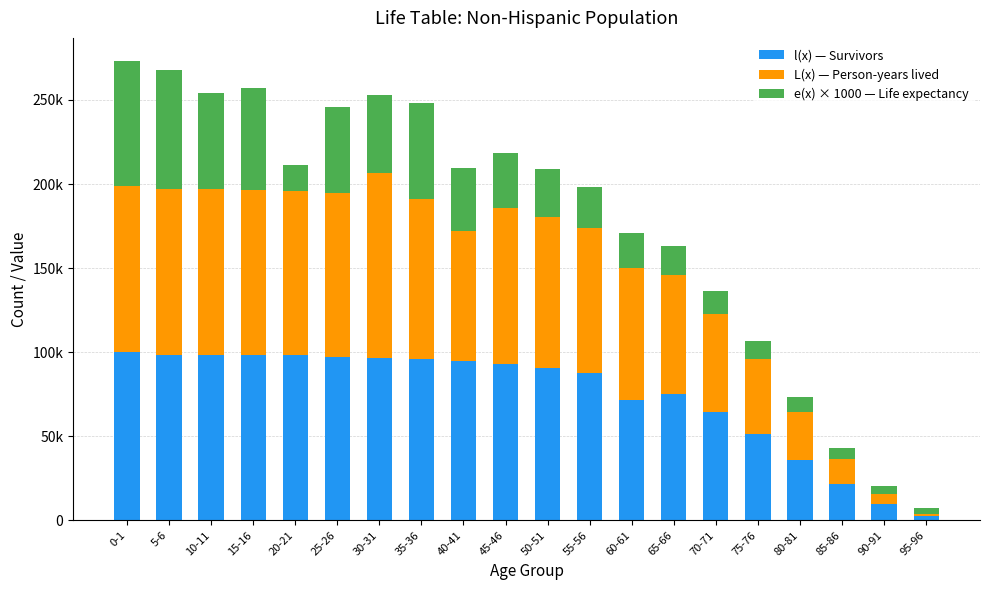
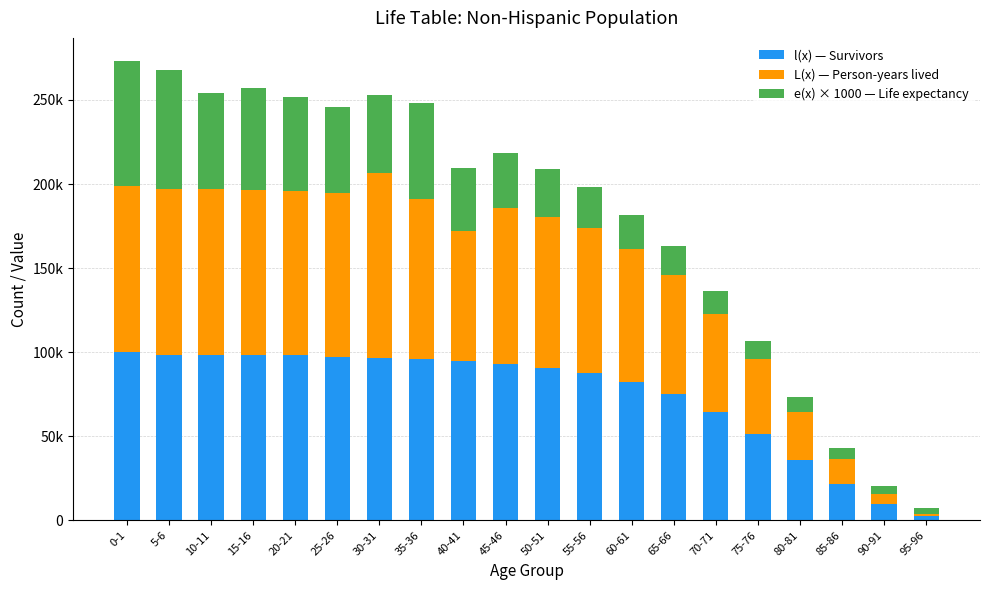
  {
    "l(x) — Survivors": {
      "0-1": 100000,
      "5-6": 99000,
      "10-11": 98000,
      "15-16": 98000,
      "20-21": 98000,
      "25-26": 97000,
      "30-31": 97000,
      "35-36": 96000,
      "40-41": 95000,
      "45-46": 93000,
      "50-51": 91000,
      "55-56": 88000,
-     "60-61": 72000,
+     "60-61": 82000,
      "65-66": 75000,
      "70-71": 65000,
      "75-76": 51000,
      "80-81": 36000,
      "85-86": 21000,
      "90-91": 10000,
      "95-96": 3000
    },
    "L(x) — Person-years lived": {
      "0-1": 99000,
      "5-6": 99000,
      "10-11": 98000,
      "15-16": 98000,
      "20-21": 98000,
      "25-26": 97000,
      "30-31": 110000,
      "35-36": 96000,
      "40-41": 78000,
      "45-46": 93000,
      "50-51": 90000,
      "55-56": 86000,
      "60-61": 79000,
      "65-66": 71000,
      "70-71": 58000,
      "75-76": 44000,
      "80-81": 29000,
      "85-86": 15000,
      "90-91": 6000
    },
    "e(x) × 1000 — Life expectancy": {
      "0-1": 74000,
      "5-6": 70000,
      "10-11": 57000,
      "15-16": 61000,
-     "20-21": 16000,
+     "20-21": 56000,
      "25-26": 51000,
      "30-31": 46000,
      "35-36": 57000,
      "40-41": 37000,
      "45-46": 33000,
      "50-51": 29000,
      "55-56": 25000,
      "60-61": 21000,
      "65-66": 17000,
      "70-71": 14000,
      "75-76": 11000,
      "80-81": 8000,
      "85-86": 6000,
      "90-91": 5000,
      "95-96": 4000
    }
  }
